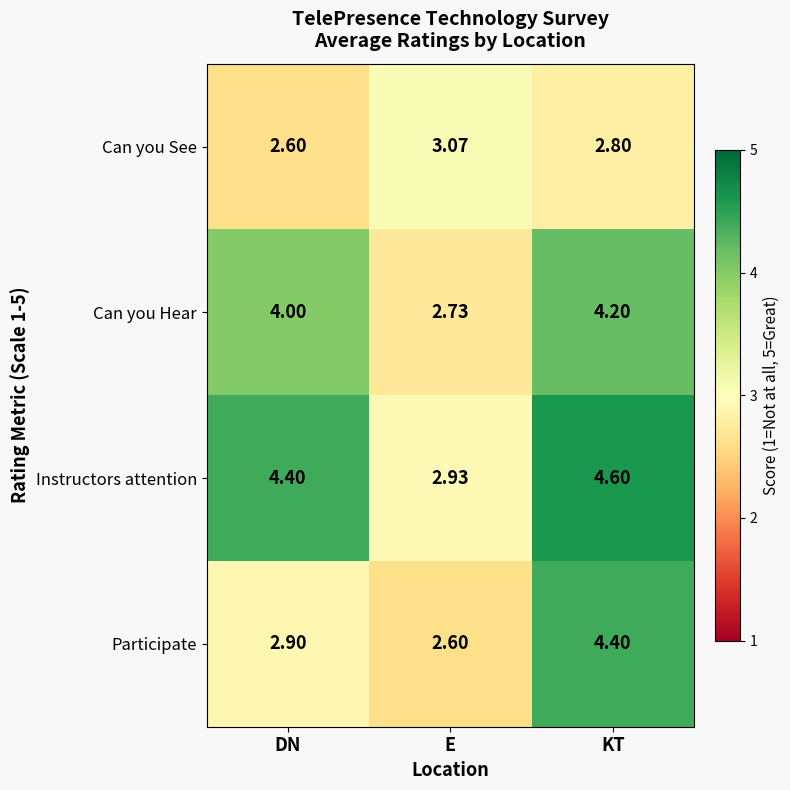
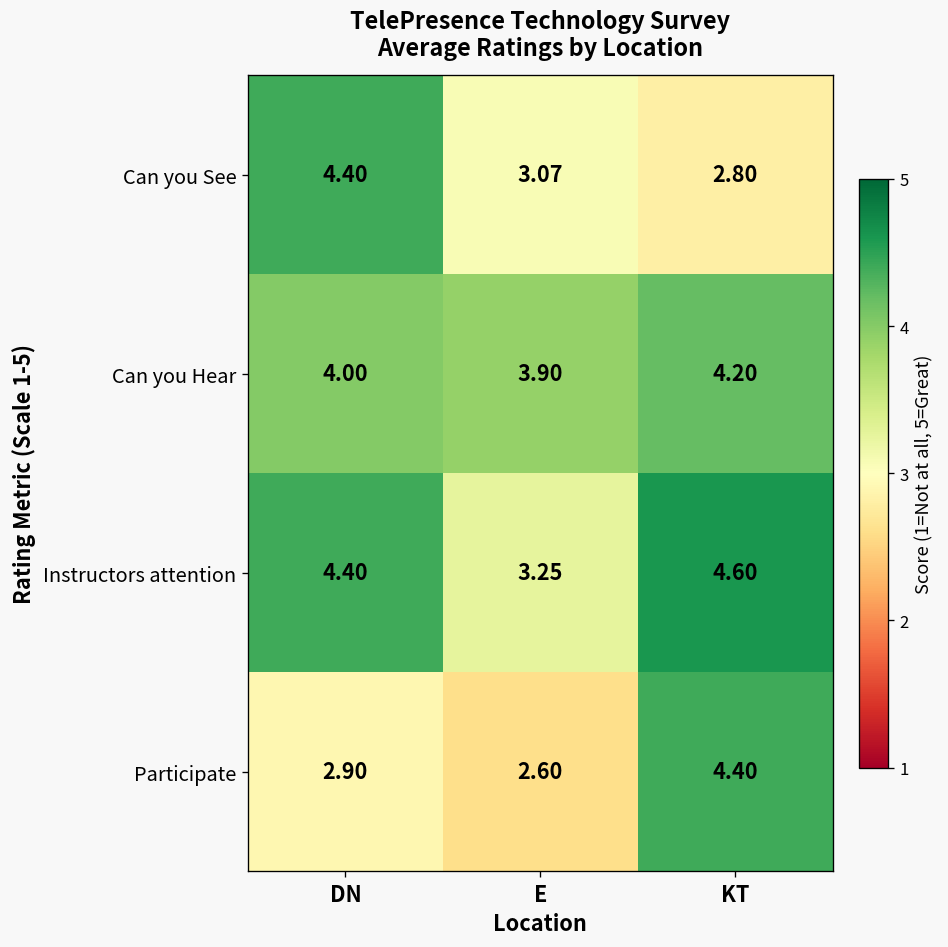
  {
    "Can you See": {
-     "DN": 2.60,
+     "DN": 4.40,
      "E": 3.07,
      "KT": 2.80
    },
    "Can you Hear": {
      "DN": 4.00,
-     "E": 2.73,
+     "E": 3.90,
      "KT": 4.20
    },
    "Instructors attention": {
      "DN": 4.40,
-     "E": 2.93,
+     "E": 3.25,
      "KT": 4.60
    },
    "Participate": {
      "DN": 2.90,
      "E": 2.60,
      "KT": 4.40
    }
  }
